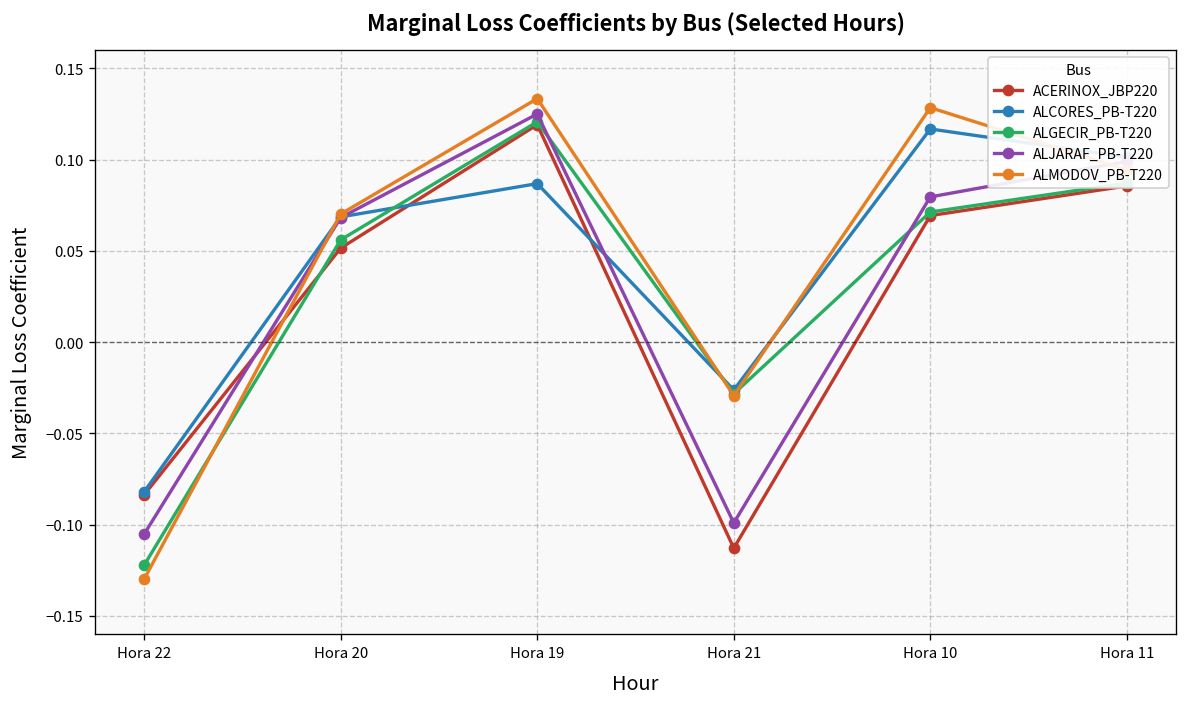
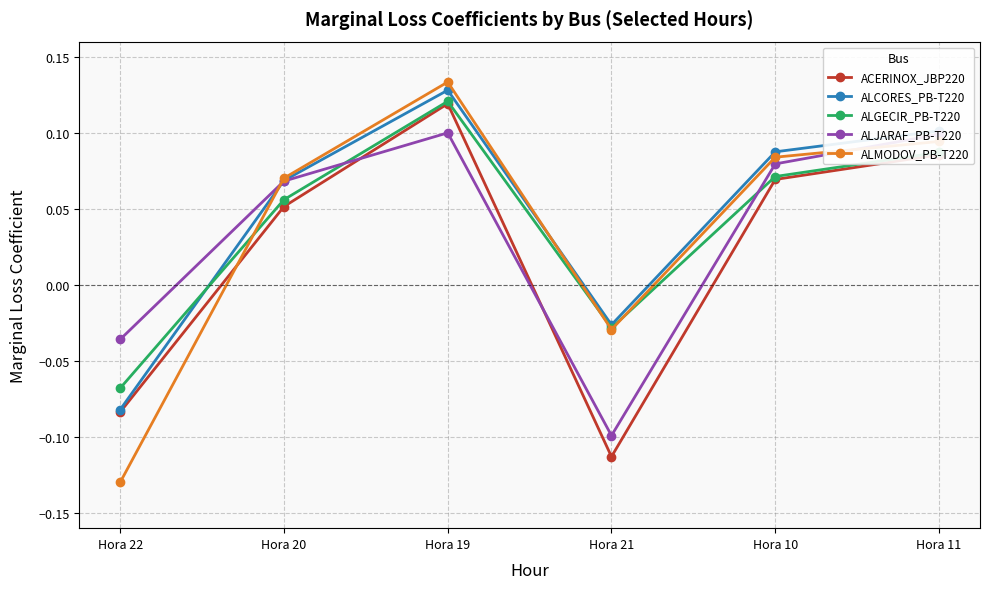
  {
    "ACERINOX_JBP220": {
      "Hora 20": 0.052,
      "Hora 21": -0.113,
      "Hora 10": 0.069
    },
    "ALCORES_PB-T220": {
-     "Hora 19": 0.087,
+     "Hora 19": 0.128,
      "Hora 21": -0.026,
-     "Hora 10": 0.117
+     "Hora 10": 0.088
    },
    "ALGECIR_PB-T220": {
-     "Hora 22": -0.122,
+     "Hora 22": -0.068,
      "Hora 20": 0.056,
      "Hora 10": 0.071
    },
    "ALJARAF_PB-T220": {
-     "Hora 22": -0.105,
-     "Hora 19": 0.125,
+     "Hora 22": -0.036,
+     "Hora 19": 0.100,
      "Hora 21": -0.099,
      "Hora 10": 0.080
    },
    "ALMODOV_PB-T220": {
      "Hora 22": -0.130,
      "Hora 19": 0.133,
-     "Hora 10": 0.128
+     "Hora 10": 0.084
    }
  }
